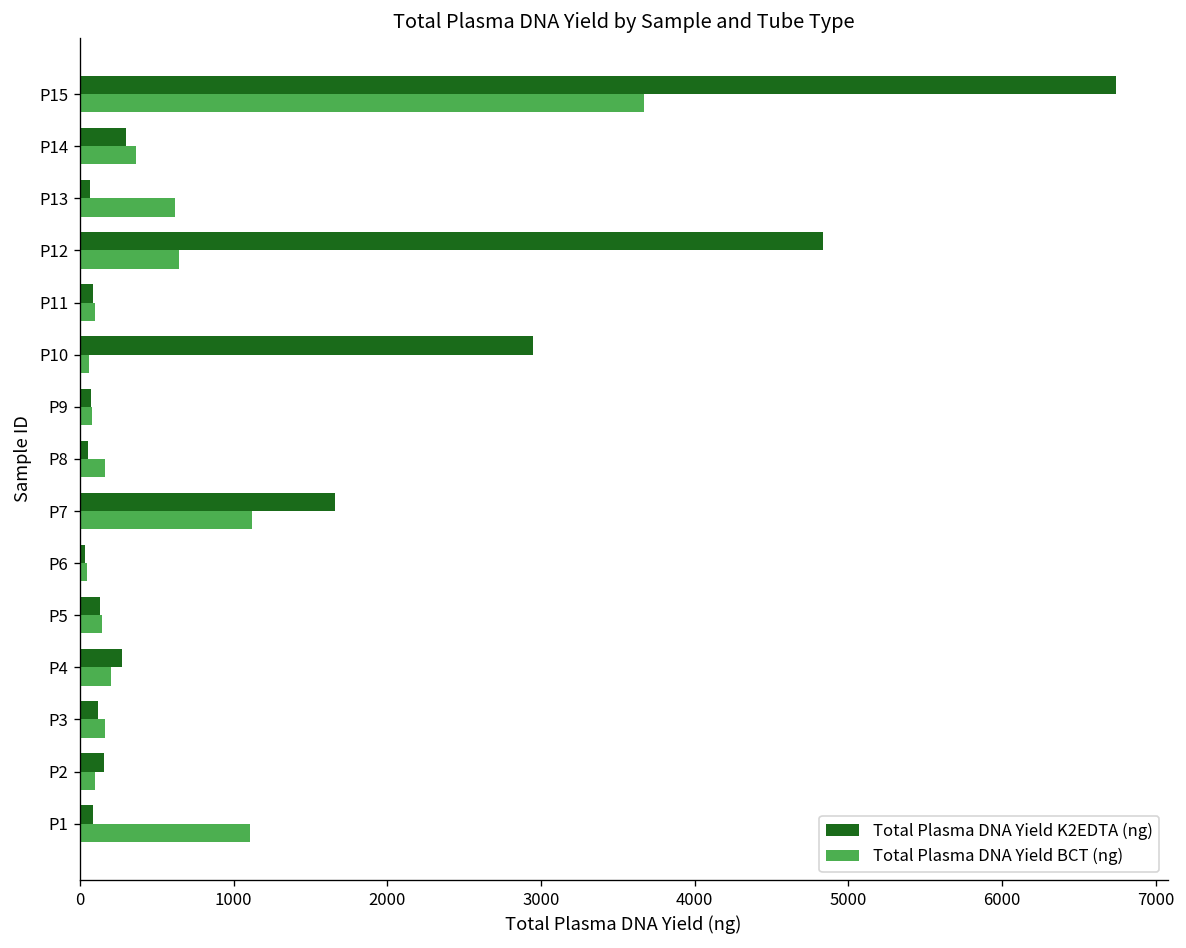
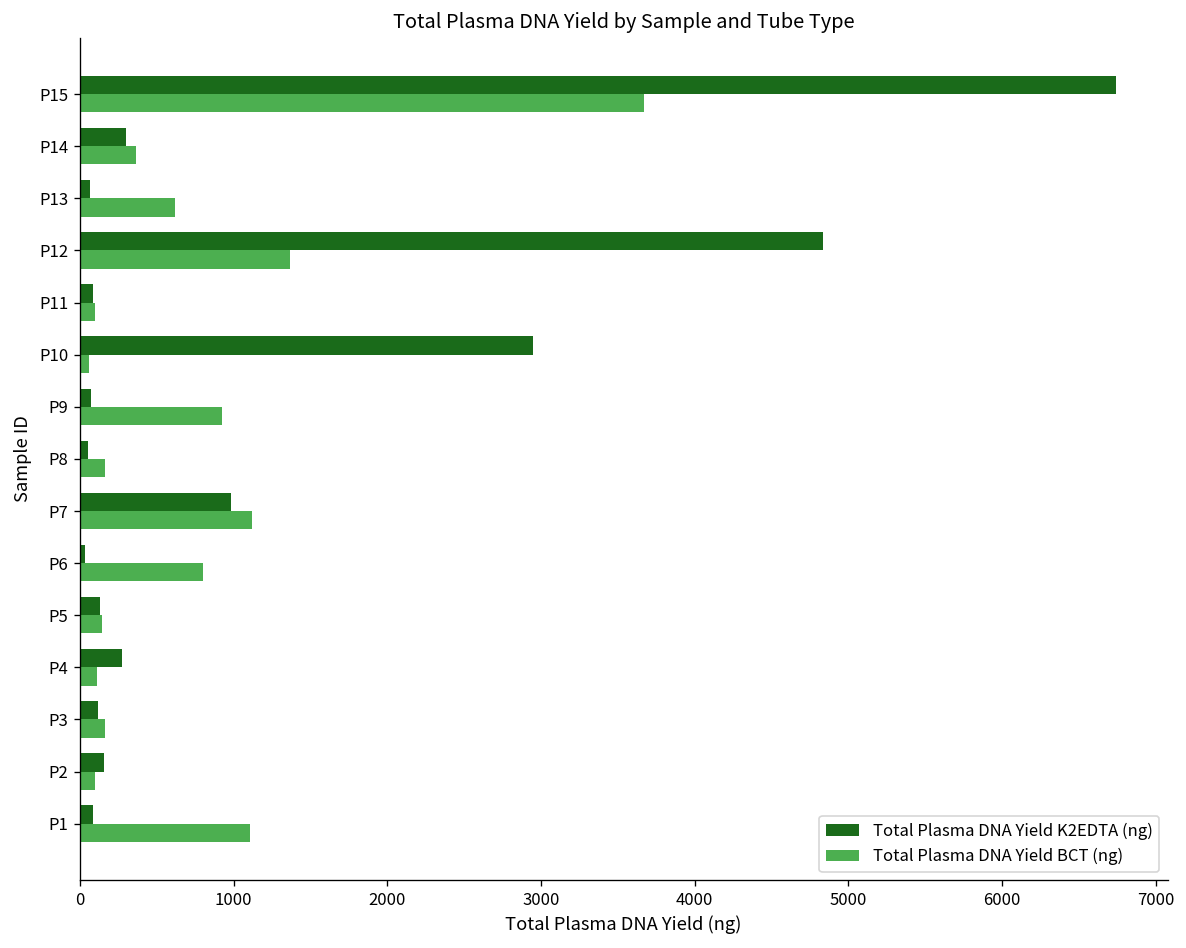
  {
    "Total Plasma DNA Yield K2EDTA (ng)": {
      "P15": 6740,
      "P14": 300,
      "P13": 70,
      "P12": 4830,
      "P11": 90,
      "P10": 2950,
      "P9": 70,
      "P8": 50,
-     "P7": 1660,
+     "P7": 980,
      "P6": 30,
      "P5": 130,
      "P4": 280,
      "P3": 120,
      "P2": 160,
      "P1": 80
    },
    "Total Plasma DNA Yield BCT (ng)": {
      "P15": 3670,
      "P14": 370,
      "P13": 620,
-     "P12": 640,
+     "P12": 1370,
      "P11": 100,
      "P10": 60,
-     "P9": 80,
+     "P9": 930,
      "P8": 160,
      "P7": 1120,
-     "P6": 50,
+     "P6": 800,
      "P5": 140,
-     "P4": 200,
+     "P4": 110,
      "P3": 160,
      "P2": 100,
      "P1": 1110
    }
  }
